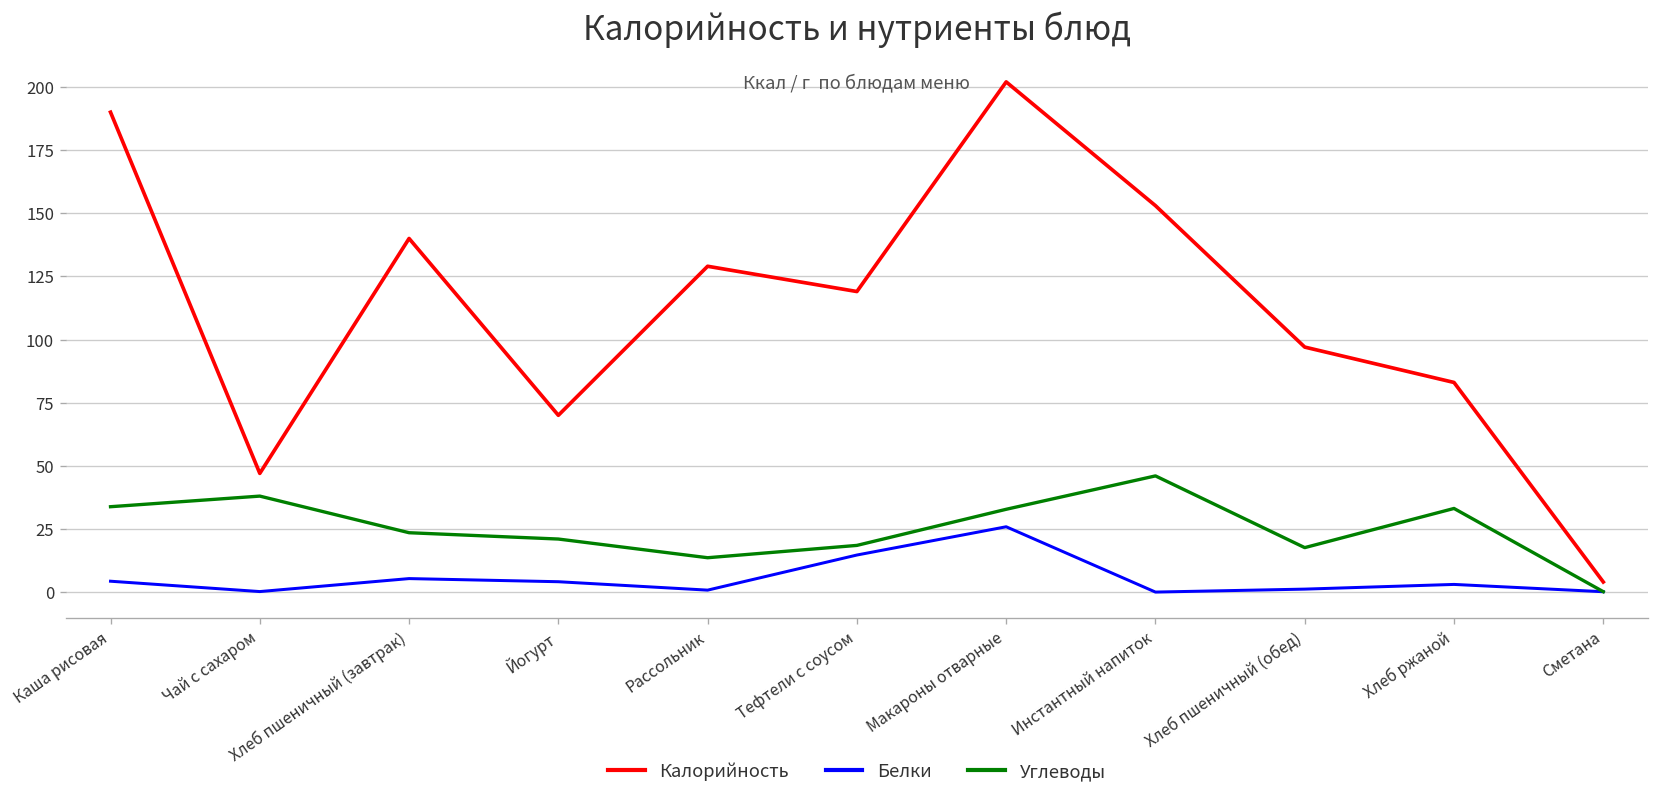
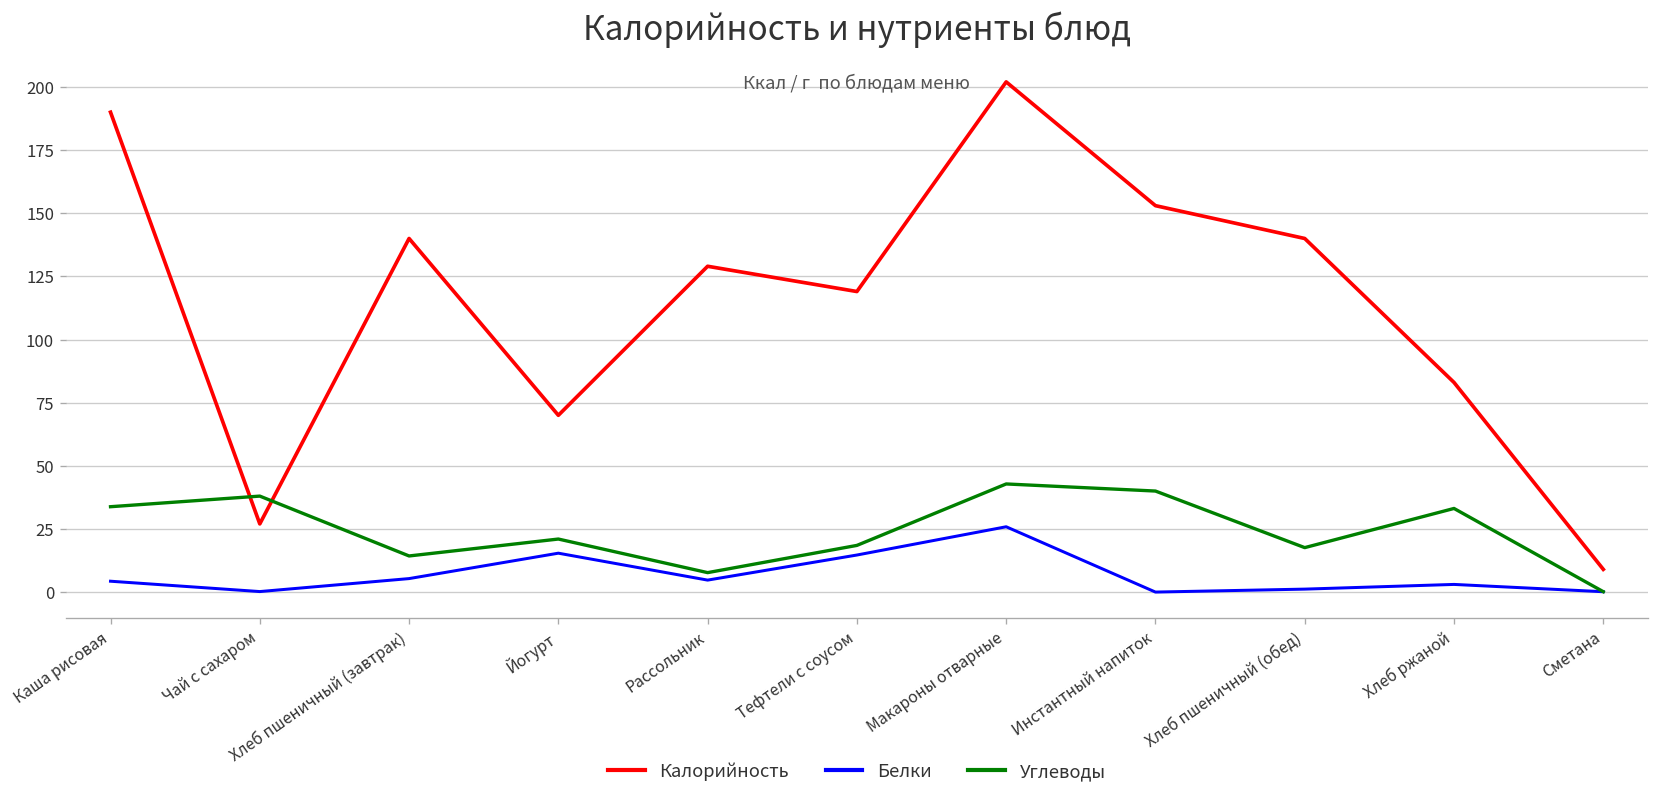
  {
    "Калорийность": {
      "Каша рисовая": 190,
-     "Чай с сахаром": 47,
+     "Чай с сахаром": 27,
      "Хлеб пшеничный (завтрак)": 140,
      "Йогурт": 70,
      "Рассольник": 129,
      "Тефтели с соусом": 119,
      "Макароны отварные": 202,
      "Инстантный напиток": 153,
-     "Хлеб пшеничный (обед)": 97,
+     "Хлеб пшеничный (обед)": 140,
      "Хлеб ржаной": 83,
-     "Сметана": 4
+     "Сметана": 9
    },
    "Белки": {
      "Каша рисовая": 4,
      "Чай с сахаром": 0,
      "Хлеб пшеничный (завтрак)": 5,
-     "Йогурт": 4,
-     "Рассольник": 1,
+     "Йогурт": 15,
+     "Рассольник": 5,
      "Тефтели с соусом": 15,
      "Макароны отварные": 26,
      "Инстантный напиток": 0,
      "Хлеб пшеничный (обед)": 1,
      "Хлеб ржаной": 3
    },
    "Углеводы": {
      "Каша рисовая": 34,
      "Чай с сахаром": 38,
-     "Хлеб пшеничный (завтрак)": 24,
+     "Хлеб пшеничный (завтрак)": 14,
      "Йогурт": 21,
-     "Рассольник": 14,
+     "Рассольник": 8,
      "Тефтели с соусом": 18,
-     "Макароны отварные": 33,
-     "Инстантный напиток": 46,
+     "Макароны отварные": 43,
+     "Инстантный напиток": 40,
      "Хлеб пшеничный (обед)": 18,
      "Хлеб ржаной": 33
    }
  }
